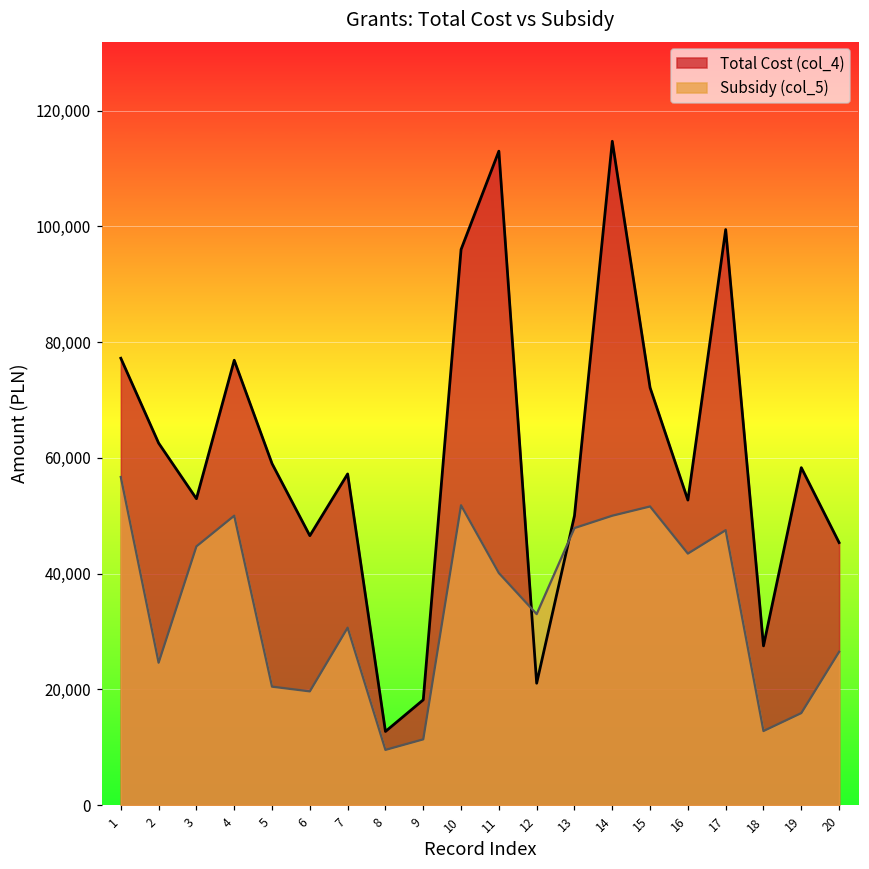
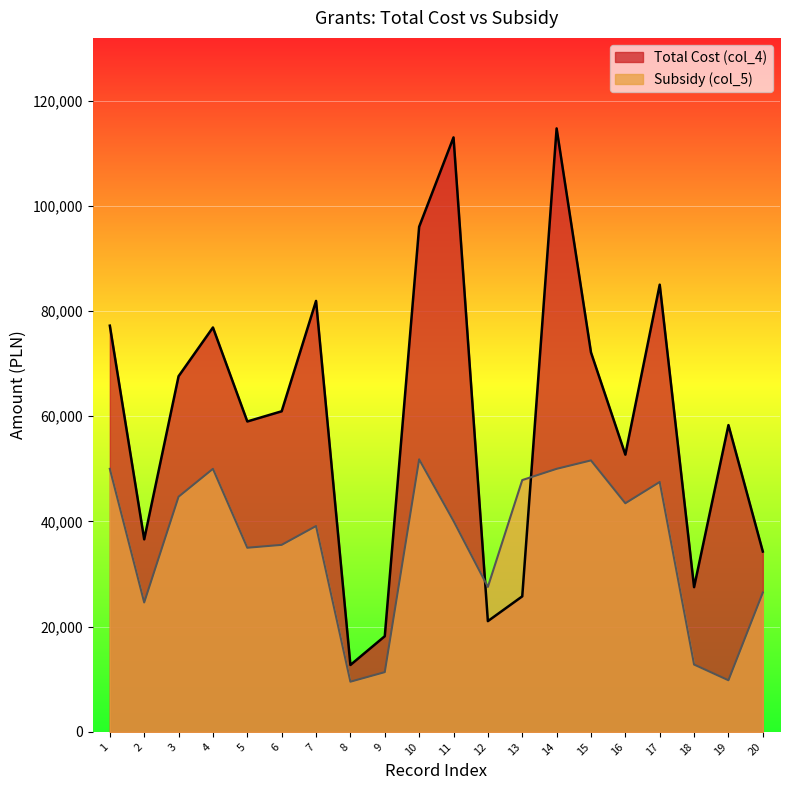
  {
    "Total Cost (col_4)": {
      "1": "77,000",
-     "2": "63,000",
-     "3": "53,000",
+     "2": "37,000",
+     "3": "68,000",
      "4": "77,000",
      "5": "59,000",
-     "6": "47,000",
-     "7": "57,000",
+     "6": "61,000",
+     "7": "82,000",
      "8": "13,000",
      "9": "18,000",
      "10": "96,000",
      "11": "113,000",
      "12": "21,000",
-     "13": "50,000",
+     "13": "26,000",
      "14": "115,000",
      "15": "72,000",
      "16": "53,000",
-     "17": "99,000",
+     "17": "85,000",
      "18": "28,000",
      "19": "58,000",
-     "20": "45,000"
+     "20": "34,000"
    },
    "Subsidy (col_5)": {
-     "1": "57,000",
+     "1": "50,000",
      "2": "25,000",
      "3": "45,000",
      "4": "50,000",
-     "5": "20,000",
-     "6": "20,000",
-     "7": "31,000",
+     "5": "35,000",
+     "6": "36,000",
+     "7": "39,000",
      "8": "10,000",
      "9": "11,000",
      "10": "52,000",
      "11": "40,000",
-     "12": "33,000",
+     "12": "28,000",
      "13": "48,000",
      "14": "50,000",
      "15": "52,000",
      "16": "43,000",
      "17": "48,000",
      "18": "13,000",
-     "19": "16,000",
+     "19": "10,000",
      "20": "26,000"
    }
  }
